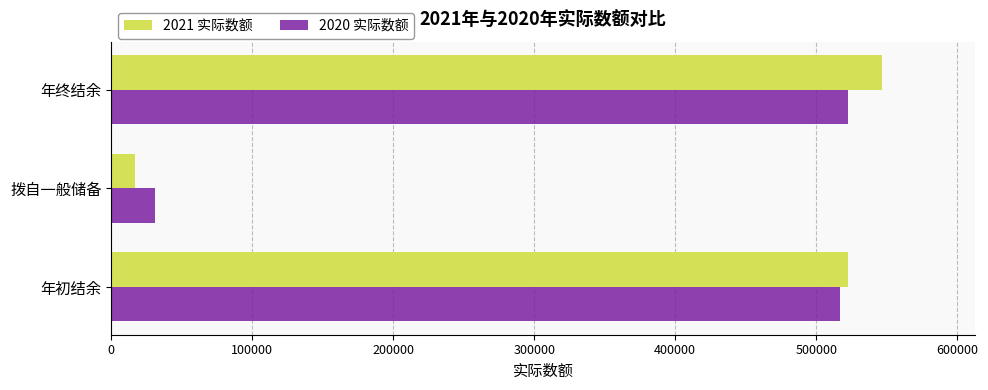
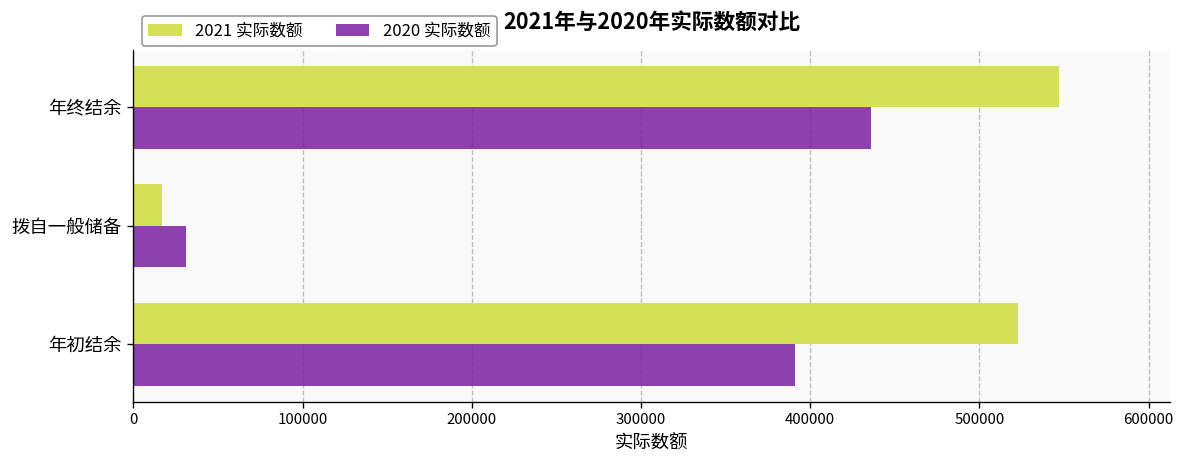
  {
    "2021 实际数额": {
      "年终结余": 547000,
      "拨自一般储备": 17000,
      "年初结余": 523000
    },
    "2020 实际数额": {
-     "年终结余": 523000,
+     "年终结余": 436000,
      "拨自一般储备": 31000,
-     "年初结余": 517000
+     "年初结余": 391000
    }
  }
